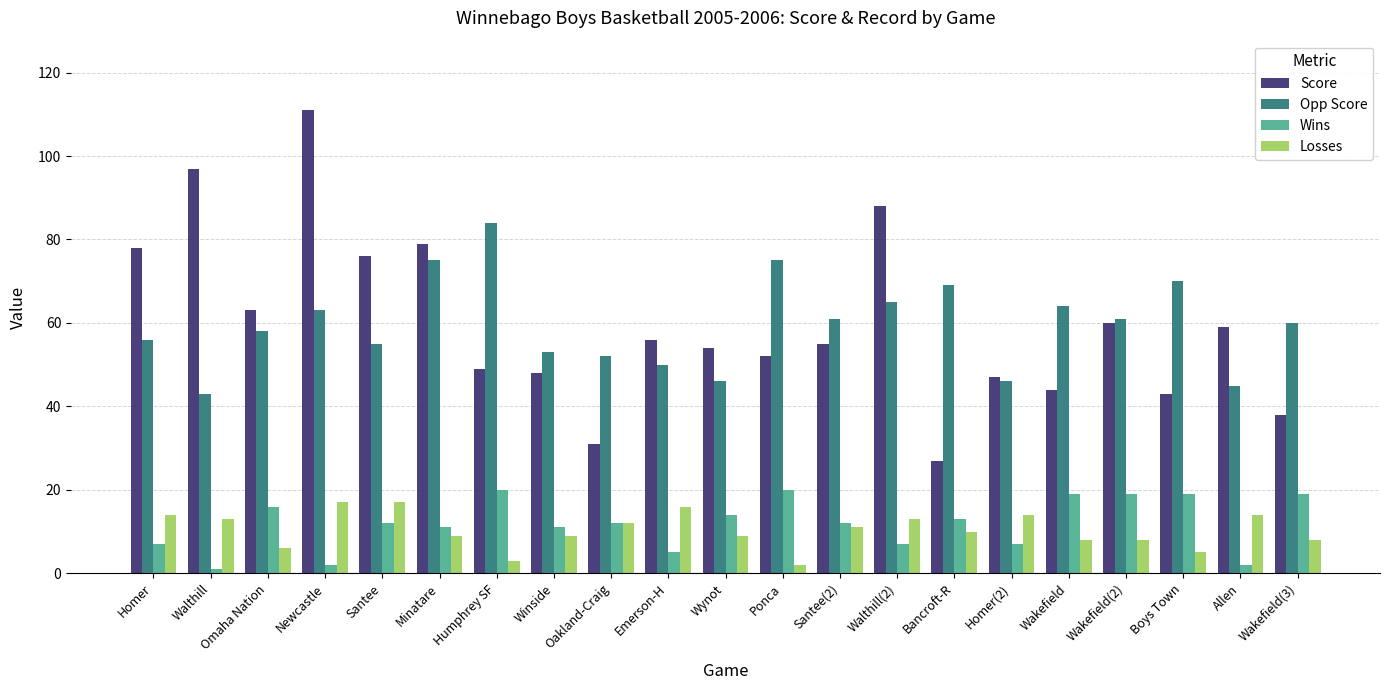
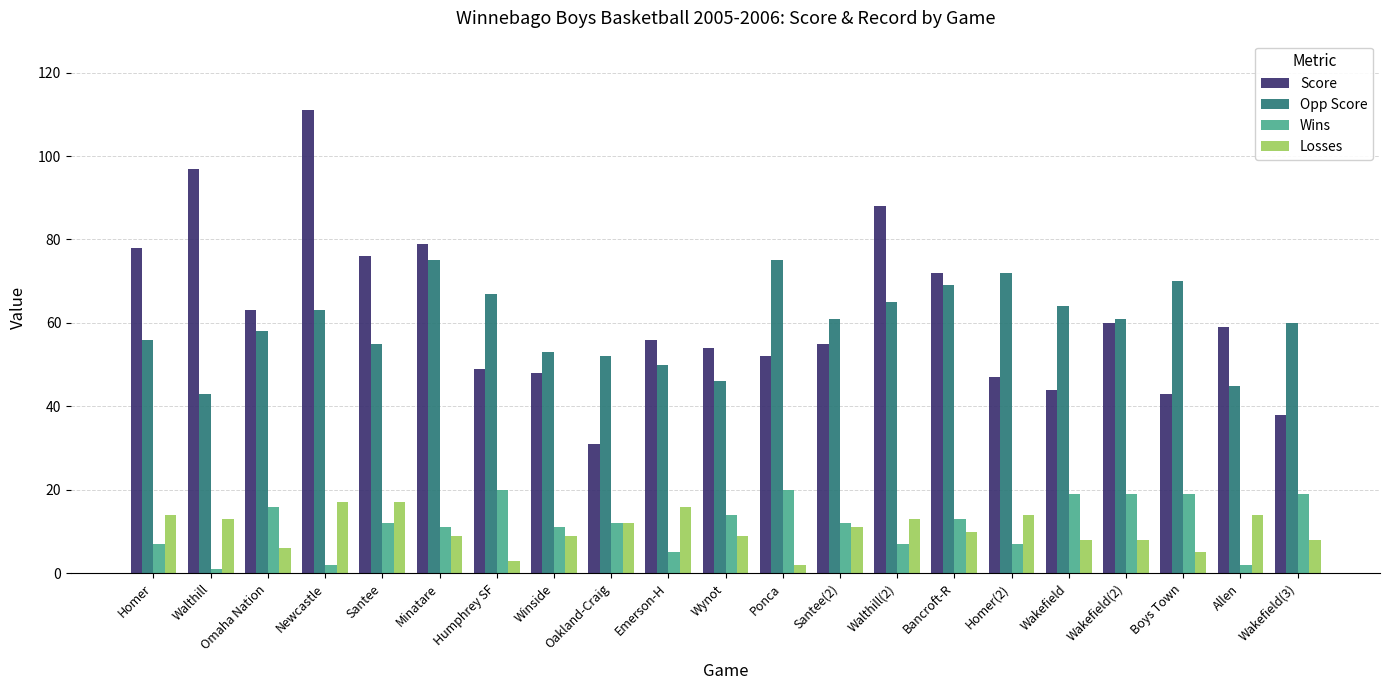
  {
    "Score": {
      "Homer": 78,
      "Walthill": 97,
      "Omaha Nation": 63,
      "Newcastle": 111,
      "Santee": 76,
      "Minatare": 79,
      "Humphrey SF": 49,
      "Winside": 48,
      "Oakland-Craig": 31,
      "Emerson-H": 56,
      "Wynot": 54,
      "Ponca": 52,
      "Santee(2)": 55,
      "Walthill(2)": 88,
-     "Bancroft-R": 27,
+     "Bancroft-R": 72,
      "Homer(2)": 47,
      "Wakefield": 44,
      "Wakefield(2)": 60,
      "Boys Town": 43,
      "Allen": 59,
      "Wakefield(3)": 38
    },
    "Opp Score": {
      "Homer": 56,
      "Walthill": 43,
      "Omaha Nation": 58,
      "Newcastle": 63,
      "Santee": 55,
      "Minatare": 75,
-     "Humphrey SF": 84,
+     "Humphrey SF": 67,
      "Winside": 53,
      "Oakland-Craig": 52,
      "Emerson-H": 50,
      "Wynot": 46,
      "Ponca": 75,
      "Santee(2)": 61,
      "Walthill(2)": 65,
      "Bancroft-R": 69,
-     "Homer(2)": 46,
+     "Homer(2)": 72,
      "Wakefield": 64,
      "Wakefield(2)": 61,
      "Boys Town": 70,
      "Allen": 45,
      "Wakefield(3)": 60
    },
    "Wins": {
      "Homer": 7,
      "Walthill": 1,
      "Omaha Nation": 16,
      "Newcastle": 2,
      "Santee": 12,
      "Minatare": 11,
      "Humphrey SF": 20,
      "Winside": 11,
      "Oakland-Craig": 12,
      "Emerson-H": 5,
      "Wynot": 14,
      "Ponca": 20,
      "Santee(2)": 12,
      "Walthill(2)": 7,
      "Bancroft-R": 13,
      "Homer(2)": 7,
      "Wakefield": 19,
      "Wakefield(2)": 19,
      "Boys Town": 19,
      "Allen": 2,
      "Wakefield(3)": 19
    },
    "Losses": {
      "Homer": 14,
      "Walthill": 13,
      "Omaha Nation": 6,
      "Newcastle": 17,
      "Santee": 17,
      "Minatare": 9,
      "Humphrey SF": 3,
      "Winside": 9,
      "Oakland-Craig": 12,
      "Emerson-H": 16,
      "Wynot": 9,
      "Ponca": 2,
      "Santee(2)": 11,
      "Walthill(2)": 13,
      "Bancroft-R": 10,
      "Homer(2)": 14,
      "Wakefield": 8,
      "Wakefield(2)": 8,
      "Boys Town": 5,
      "Allen": 14,
      "Wakefield(3)": 8
    }
  }
